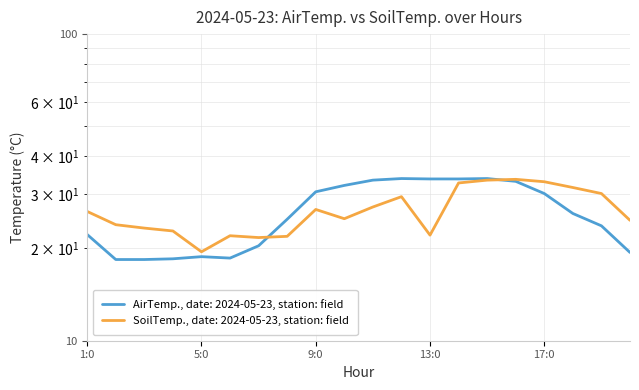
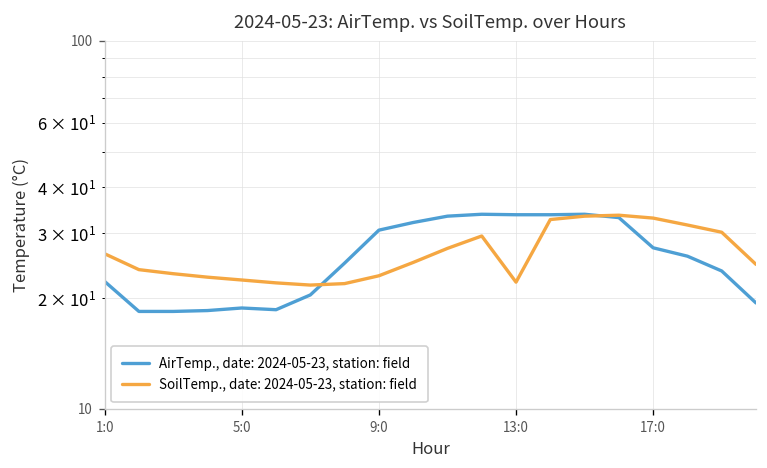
  {
    "AirTemp., date: 2024-05-23, station: field": {
      "1:0": 22,
      "5:0": 19,
      "9:0": 31,
      "13:0": 34,
-     "17:0": 30
+     "17:0": 27
    },
    "SoilTemp., date: 2024-05-23, station: field": {
      "1:0": 26,
-     "5:0": 20,
-     "9:0": 27,
+     "5:0": 22,
+     "9:0": 23,
      "13:0": 22,
      "17:0": 33
    }
  }
